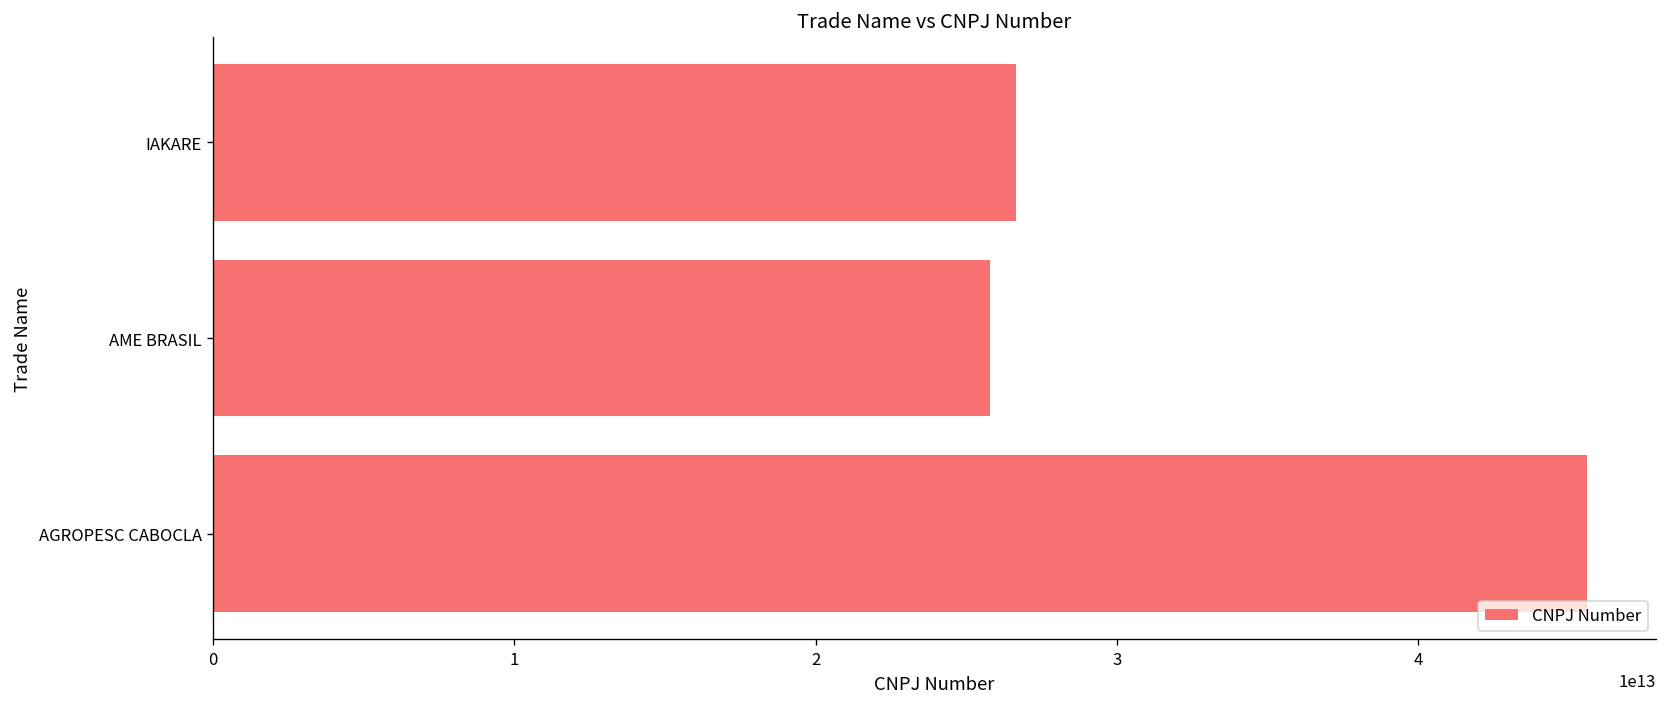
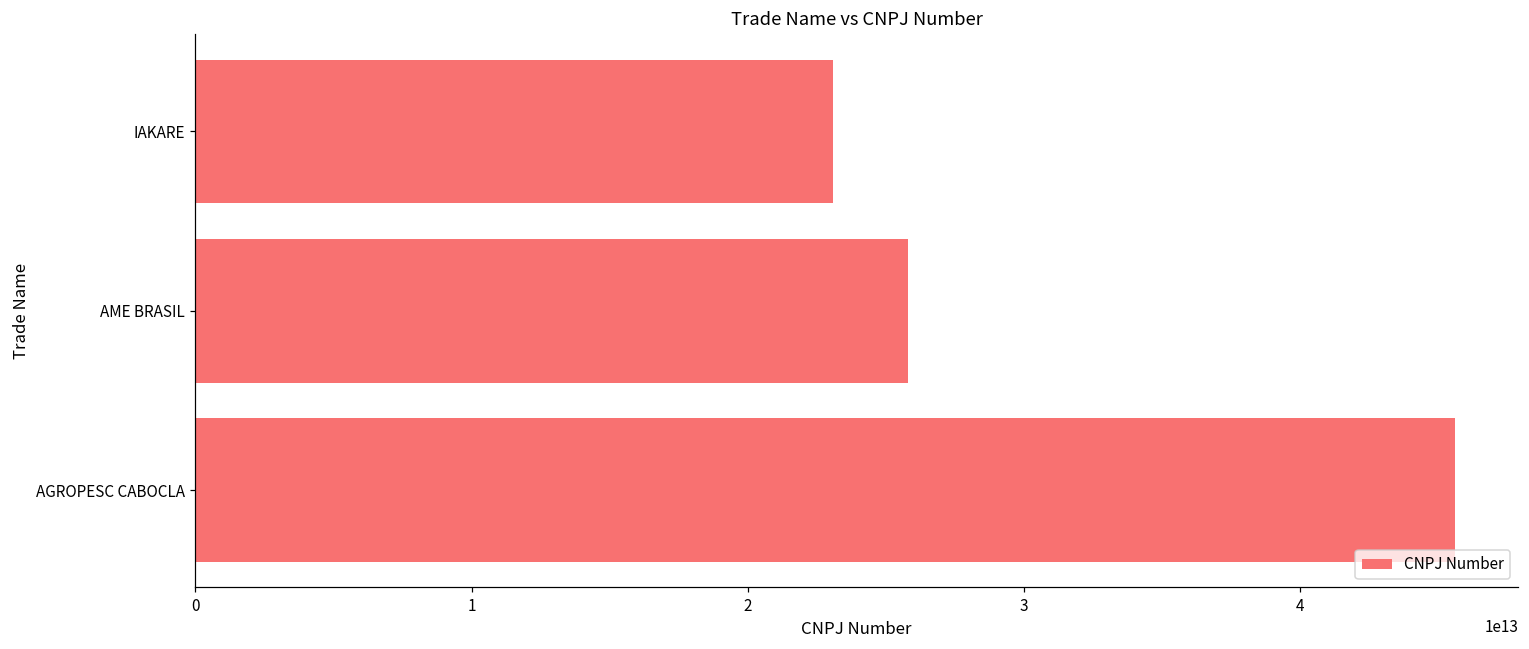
  {
-   "IAKARE": 26700000000000,
+   "IAKARE": 23100000000000,
    "AME BRASIL": 25800000000000,
    "AGROPESC CABOCLA": 45600000000000
  }
